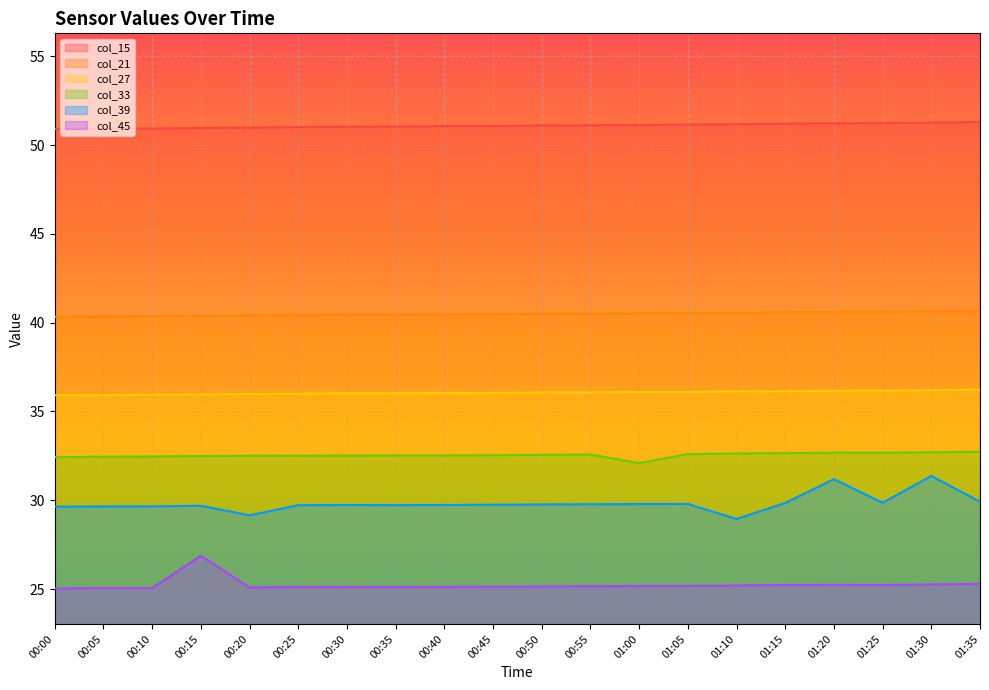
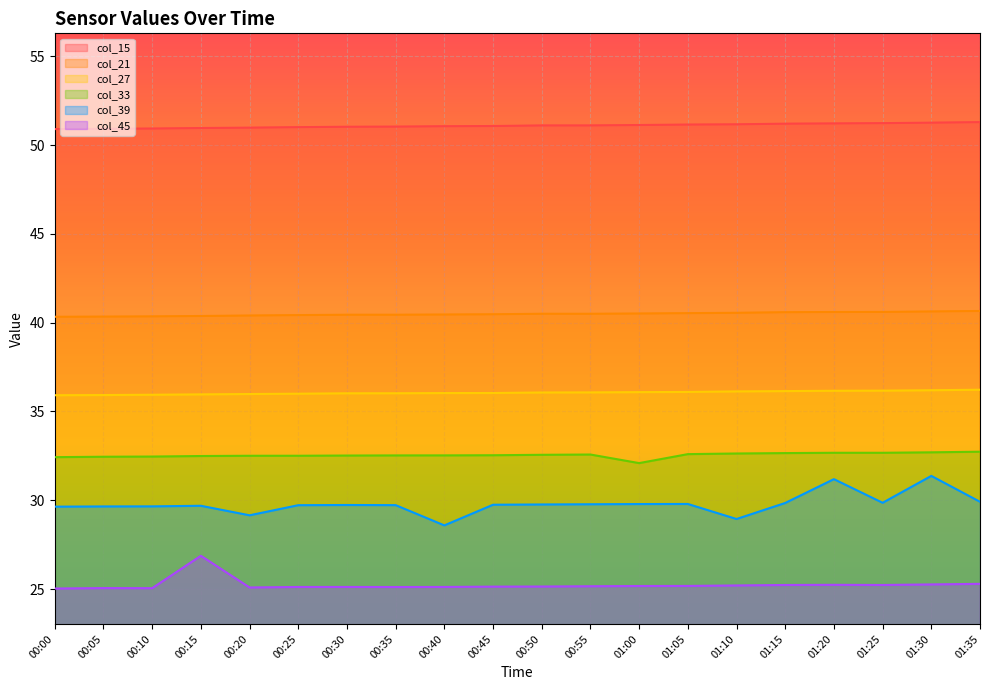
  {
    "col_33": {
      "00:00": 32.4,
      "00:05": 32.4,
      "00:10": 32.5,
      "00:15": 32.5,
      "00:20": 32.5,
      "00:25": 32.5,
      "00:30": 32.5,
      "00:35": 32.5,
      "00:40": 32.5,
      "00:45": 32.5,
      "00:50": 32.6,
      "00:55": 32.6,
      "01:00": 32.1,
      "01:05": 32.6,
      "01:10": 32.6,
      "01:15": 32.7,
      "01:20": 32.7,
      "01:25": 32.7,
      "01:30": 32.7,
      "01:35": 32.7
    },
    "col_39": {
      "00:00": 29.6,
      "00:05": 29.7,
      "00:10": 29.7,
      "00:15": 29.7,
      "00:20": 29.2,
      "00:25": 29.7,
      "00:30": 29.7,
      "00:35": 29.7,
-     "00:40": 29.7,
+     "00:40": 28.6,
      "00:45": 29.7,
      "00:50": 29.8,
      "00:55": 29.8,
      "01:00": 29.8,
      "01:05": 29.8,
      "01:10": 28.9,
      "01:15": 29.8,
      "01:20": 31.2,
      "01:25": 29.9,
      "01:30": 31.4,
      "01:35": 29.9
    },
    "col_45": {
      "00:00": 25.0,
      "00:05": 25.1,
      "00:10": 25.0,
      "00:15": 26.9,
      "00:20": 25.1,
      "00:25": 25.1,
      "00:30": 25.1,
      "00:35": 25.1,
      "00:40": 25.1,
      "00:45": 25.1,
      "00:50": 25.1,
      "00:55": 25.2,
      "01:00": 25.2,
      "01:05": 25.2,
      "01:10": 25.2,
      "01:15": 25.2,
      "01:20": 25.2,
      "01:25": 25.2,
      "01:30": 25.3,
      "01:35": 25.3
    }
  }
